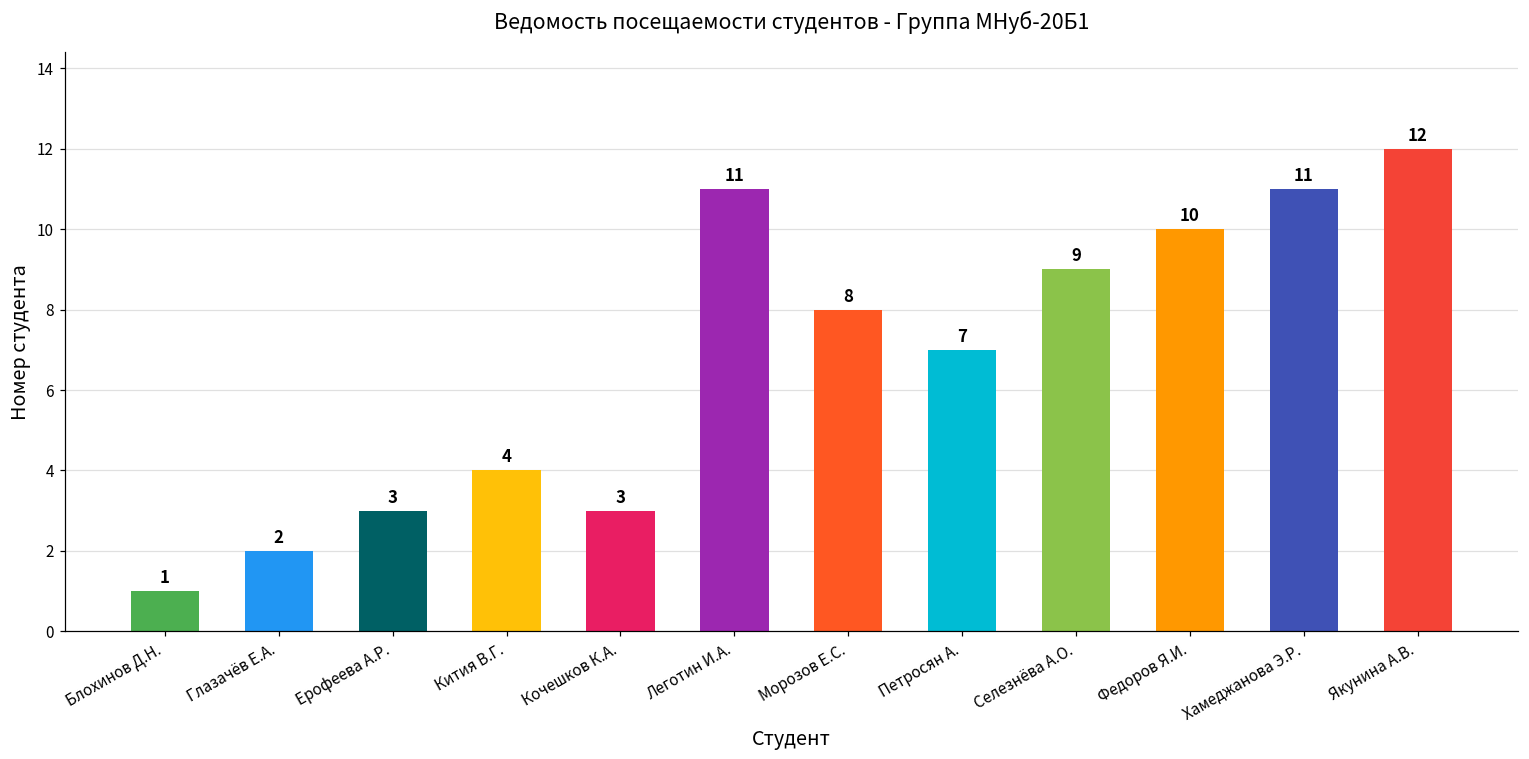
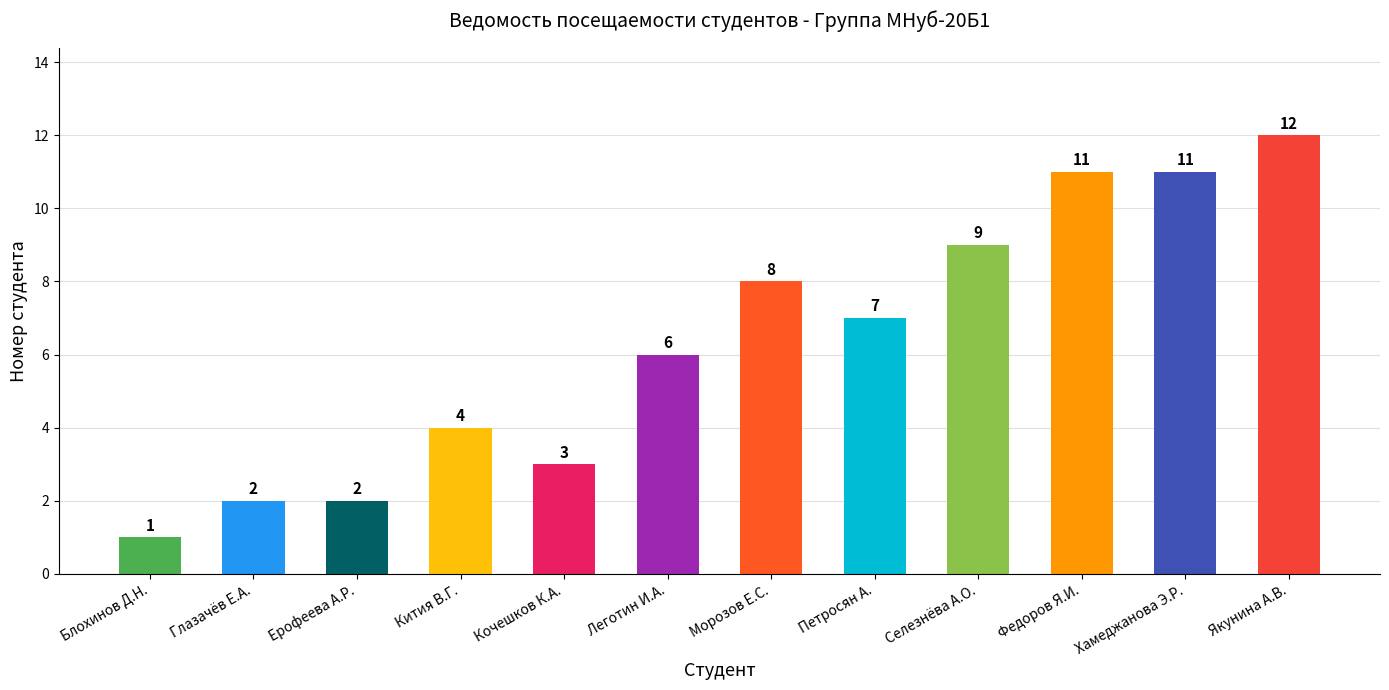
  {
    "Блохинов Д.Н.": 1,
    "Глазачёв Е.А.": 2,
-   "Ерофеева А.Р.": 3,
+   "Ерофеева А.Р.": 2,
    "Кития В.Г.": 4,
    "Кочешков К.А.": 3,
-   "Леготин И.А.": 11,
+   "Леготин И.А.": 6,
    "Морозов Е.С.": 8,
    "Петросян А.": 7,
    "Селезнёва А.О.": 9,
-   "Федоров Я.И.": 10,
+   "Федоров Я.И.": 11,
    "Хамеджанова Э.Р.": 11,
    "Якунина А.В.": 12
  }
